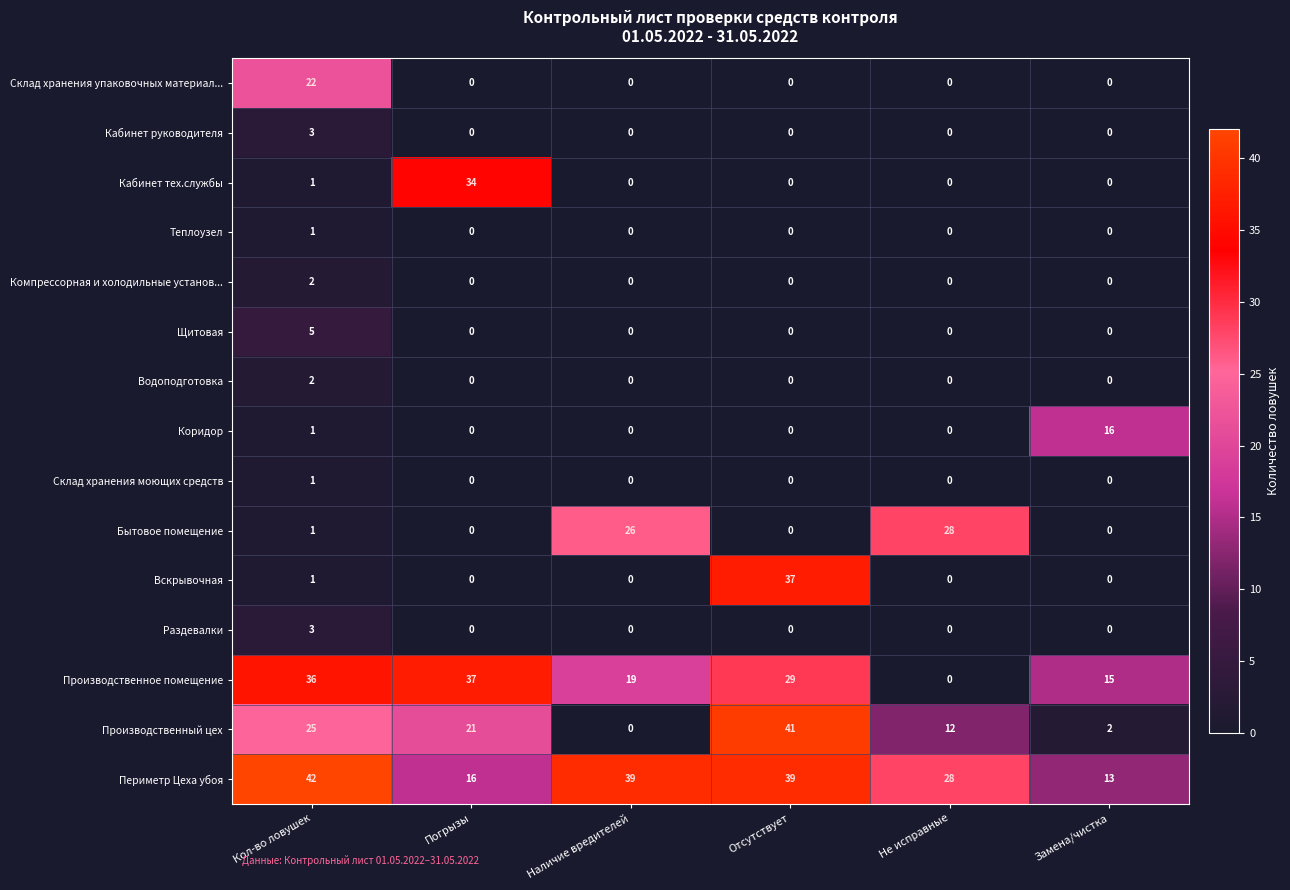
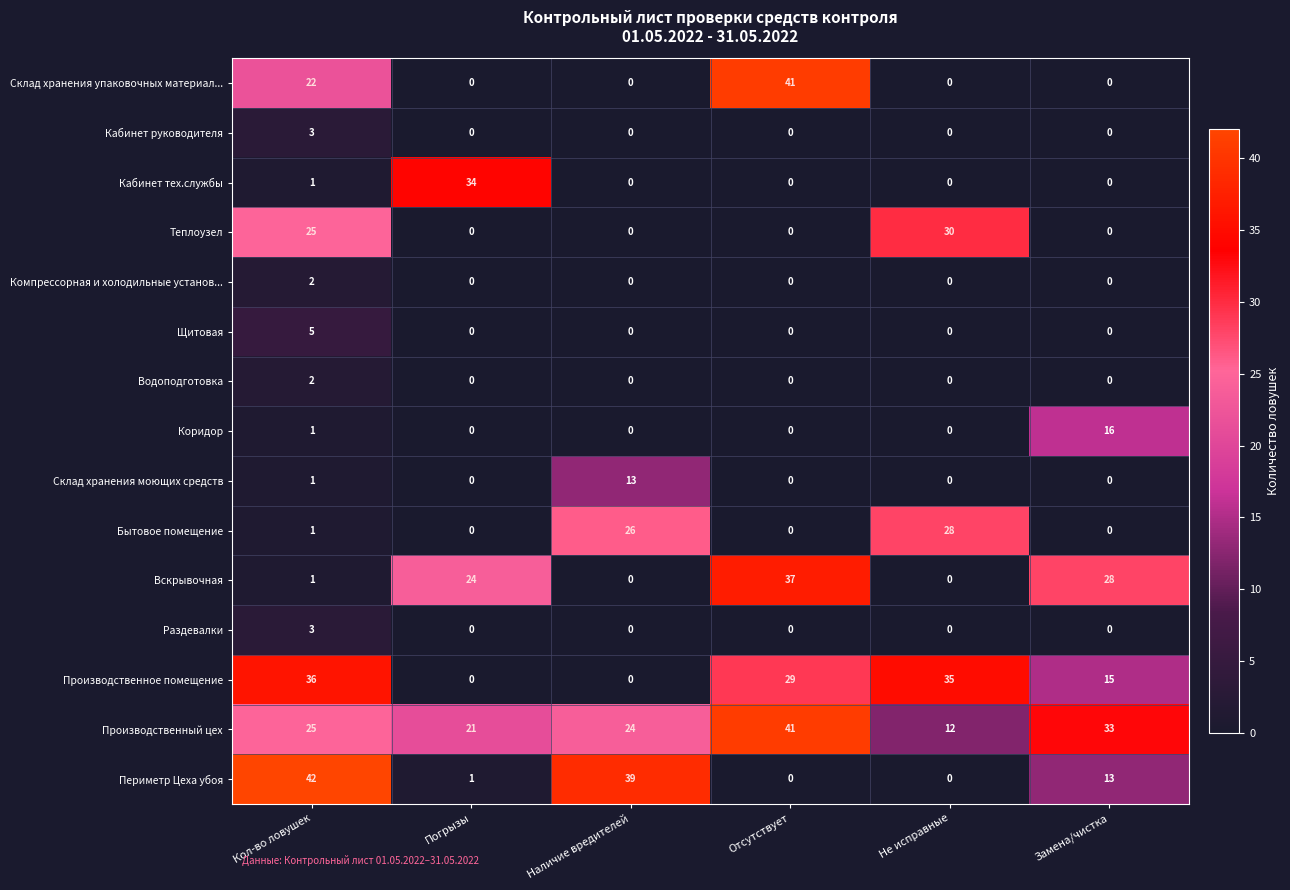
  {
    "Склад хранения упаковочных материал...": {
      "Кол-во ловушек": 22,
      "Погрызы": 0,
      "Наличие вредителей": 0,
-     "Отсутствует": 0,
+     "Отсутствует": 41,
      "Не исправные": 0,
      "Замена/чистка": 0
    },
    "Кабинет руководителя": {
      "Кол-во ловушек": 3,
      "Погрызы": 0,
      "Наличие вредителей": 0,
      "Отсутствует": 0,
      "Не исправные": 0,
      "Замена/чистка": 0
    },
    "Кабинет тех.службы": {
      "Кол-во ловушек": 1,
      "Погрызы": 34,
      "Наличие вредителей": 0,
      "Отсутствует": 0,
      "Не исправные": 0,
      "Замена/чистка": 0
    },
    "Теплоузел": {
-     "Кол-во ловушек": 1,
+     "Кол-во ловушек": 25,
      "Погрызы": 0,
      "Наличие вредителей": 0,
      "Отсутствует": 0,
-     "Не исправные": 0,
+     "Не исправные": 30,
      "Замена/чистка": 0
    },
    "Компрессорная и холодильные установ...": {
      "Кол-во ловушек": 2,
      "Погрызы": 0,
      "Наличие вредителей": 0,
      "Отсутствует": 0,
      "Не исправные": 0,
      "Замена/чистка": 0
    },
    "Щитовая": {
      "Кол-во ловушек": 5,
      "Погрызы": 0,
      "Наличие вредителей": 0,
      "Отсутствует": 0,
      "Не исправные": 0,
      "Замена/чистка": 0
    },
    "Водоподготовка": {
      "Кол-во ловушек": 2,
      "Погрызы": 0,
      "Наличие вредителей": 0,
      "Отсутствует": 0,
      "Не исправные": 0,
      "Замена/чистка": 0
    },
    "Коридор": {
      "Кол-во ловушек": 1,
      "Погрызы": 0,
      "Наличие вредителей": 0,
      "Отсутствует": 0,
      "Не исправные": 0,
      "Замена/чистка": 16
    },
    "Склад хранения моющих средств": {
      "Кол-во ловушек": 1,
      "Погрызы": 0,
-     "Наличие вредителей": 0,
+     "Наличие вредителей": 13,
      "Отсутствует": 0,
      "Не исправные": 0,
      "Замена/чистка": 0
    },
    "Бытовое помещение": {
      "Кол-во ловушек": 1,
      "Погрызы": 0,
      "Наличие вредителей": 26,
      "Отсутствует": 0,
      "Не исправные": 28,
      "Замена/чистка": 0
    },
    "Вскрывочная": {
      "Кол-во ловушек": 1,
-     "Погрызы": 0,
+     "Погрызы": 24,
      "Наличие вредителей": 0,
      "Отсутствует": 37,
      "Не исправные": 0,
-     "Замена/чистка": 0
+     "Замена/чистка": 28
    },
    "Раздевалки": {
      "Кол-во ловушек": 3,
      "Погрызы": 0,
      "Наличие вредителей": 0,
      "Отсутствует": 0,
      "Не исправные": 0,
      "Замена/чистка": 0
    },
    "Производственное помещение": {
      "Кол-во ловушек": 36,
-     "Погрызы": 37,
-     "Наличие вредителей": 19,
+     "Погрызы": 0,
+     "Наличие вредителей": 0,
      "Отсутствует": 29,
-     "Не исправные": 0,
+     "Не исправные": 35,
      "Замена/чистка": 15
    },
    "Производственный цех": {
      "Кол-во ловушек": 25,
      "Погрызы": 21,
-     "Наличие вредителей": 0,
+     "Наличие вредителей": 24,
      "Отсутствует": 41,
      "Не исправные": 12,
-     "Замена/чистка": 2
+     "Замена/чистка": 33
    },
    "Периметр Цеха убоя": {
      "Кол-во ловушек": 42,
-     "Погрызы": 16,
+     "Погрызы": 1,
      "Наличие вредителей": 39,
-     "Отсутствует": 39,
-     "Не исправные": 28,
+     "Отсутствует": 0,
+     "Не исправные": 0,
      "Замена/чистка": 13
    }
  }
